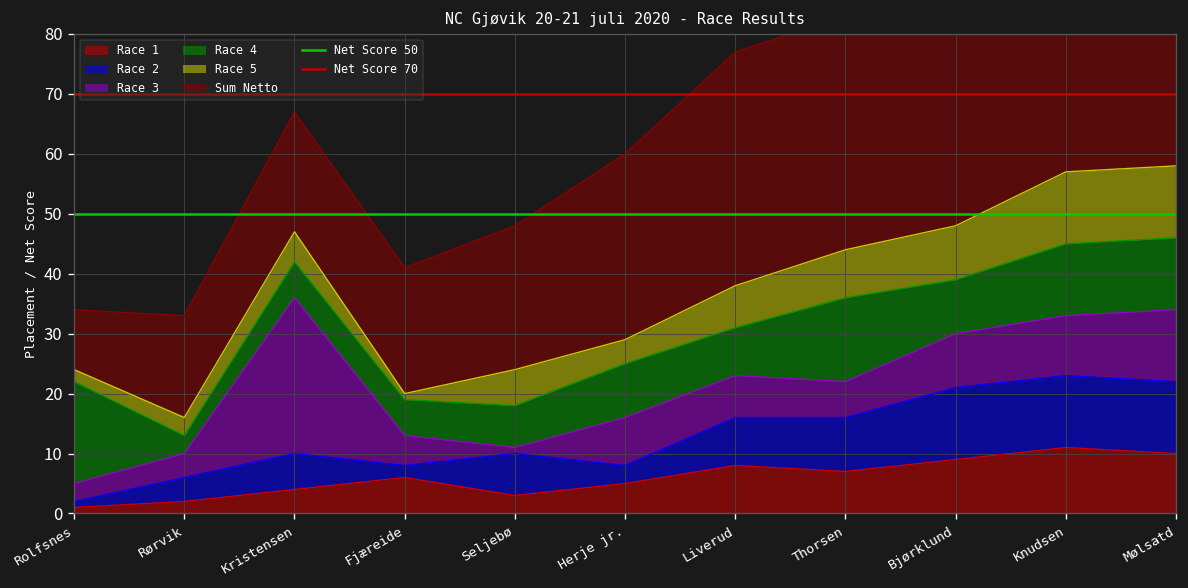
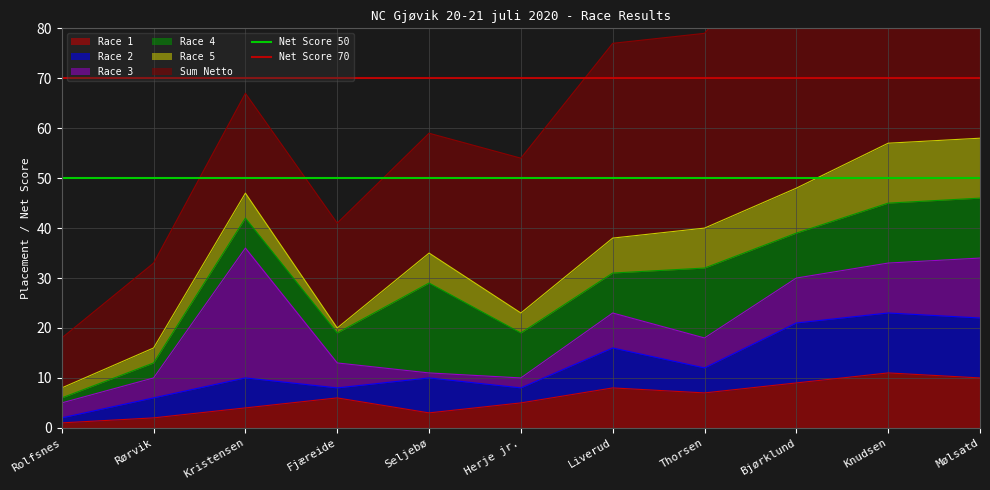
  {
    "Race 2": {
      "Rolfsnes": 1,
      "Rørvik": 4,
      "Kristensen": 6,
      "Fjæreide": 2,
      "Seljebø": 7,
      "Herje jr.": 3,
      "Liverud": 8,
-     "Thorsen": 9,
+     "Thorsen": 5,
      "Bjørklund": 12,
      "Knudsen": 12,
      "Mølsatd": 12
    },
    "Race 3": {
      "Rolfsnes": 3,
      "Rørvik": 4,
      "Kristensen": 26,
      "Fjæreide": 5,
      "Seljebø": 1,
-     "Herje jr.": 8,
+     "Herje jr.": 2,
      "Liverud": 7,
      "Thorsen": 6,
      "Bjørklund": 9,
      "Knudsen": 10,
      "Mølsatd": 12
    },
    "Race 4": {
-     "Rolfsnes": 17,
+     "Rolfsnes": 1,
      "Rørvik": 3,
      "Kristensen": 6,
      "Fjæreide": 6,
-     "Seljebø": 7,
+     "Seljebø": 18,
      "Herje jr.": 9,
      "Liverud": 8,
      "Thorsen": 14,
      "Bjørklund": 9,
      "Knudsen": 12,
      "Mølsatd": 12
    },
    "Race 5": {
      "Rolfsnes": 2,
      "Rørvik": 3,
      "Kristensen": 5,
      "Fjæreide": 1,
      "Seljebø": 6,
      "Herje jr.": 4,
      "Liverud": 7,
      "Thorsen": 8,
      "Bjørklund": 9,
      "Knudsen": 12,
      "Mølsatd": 12
    }
  }
